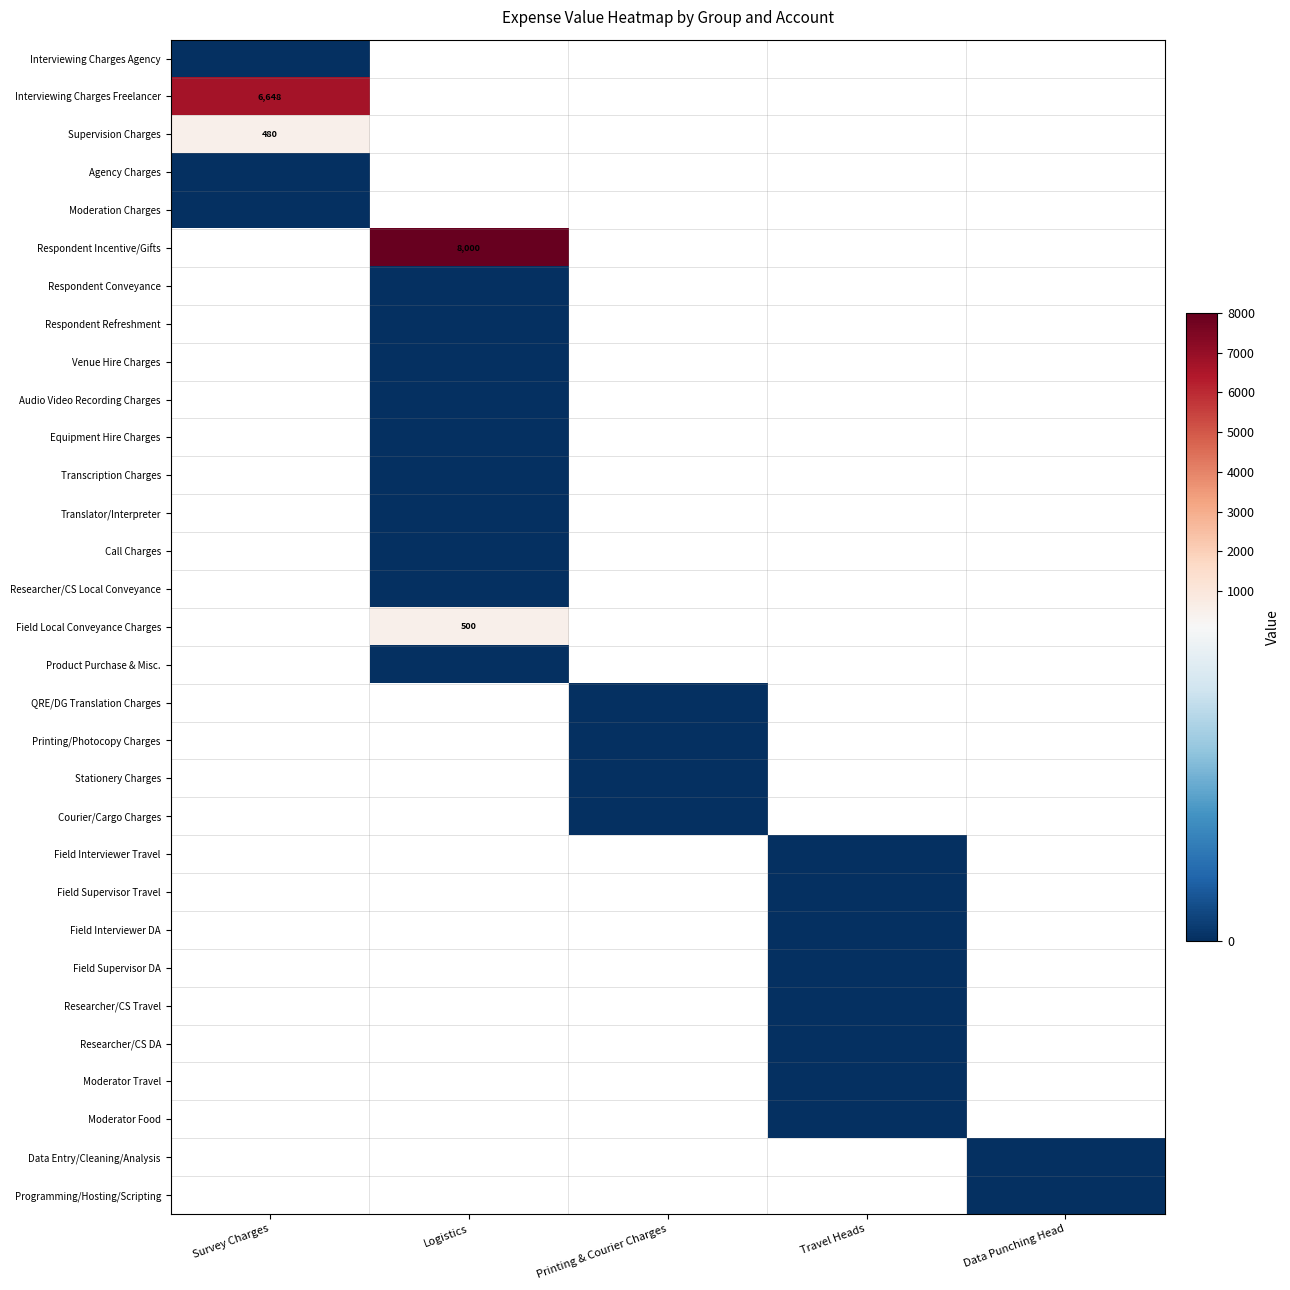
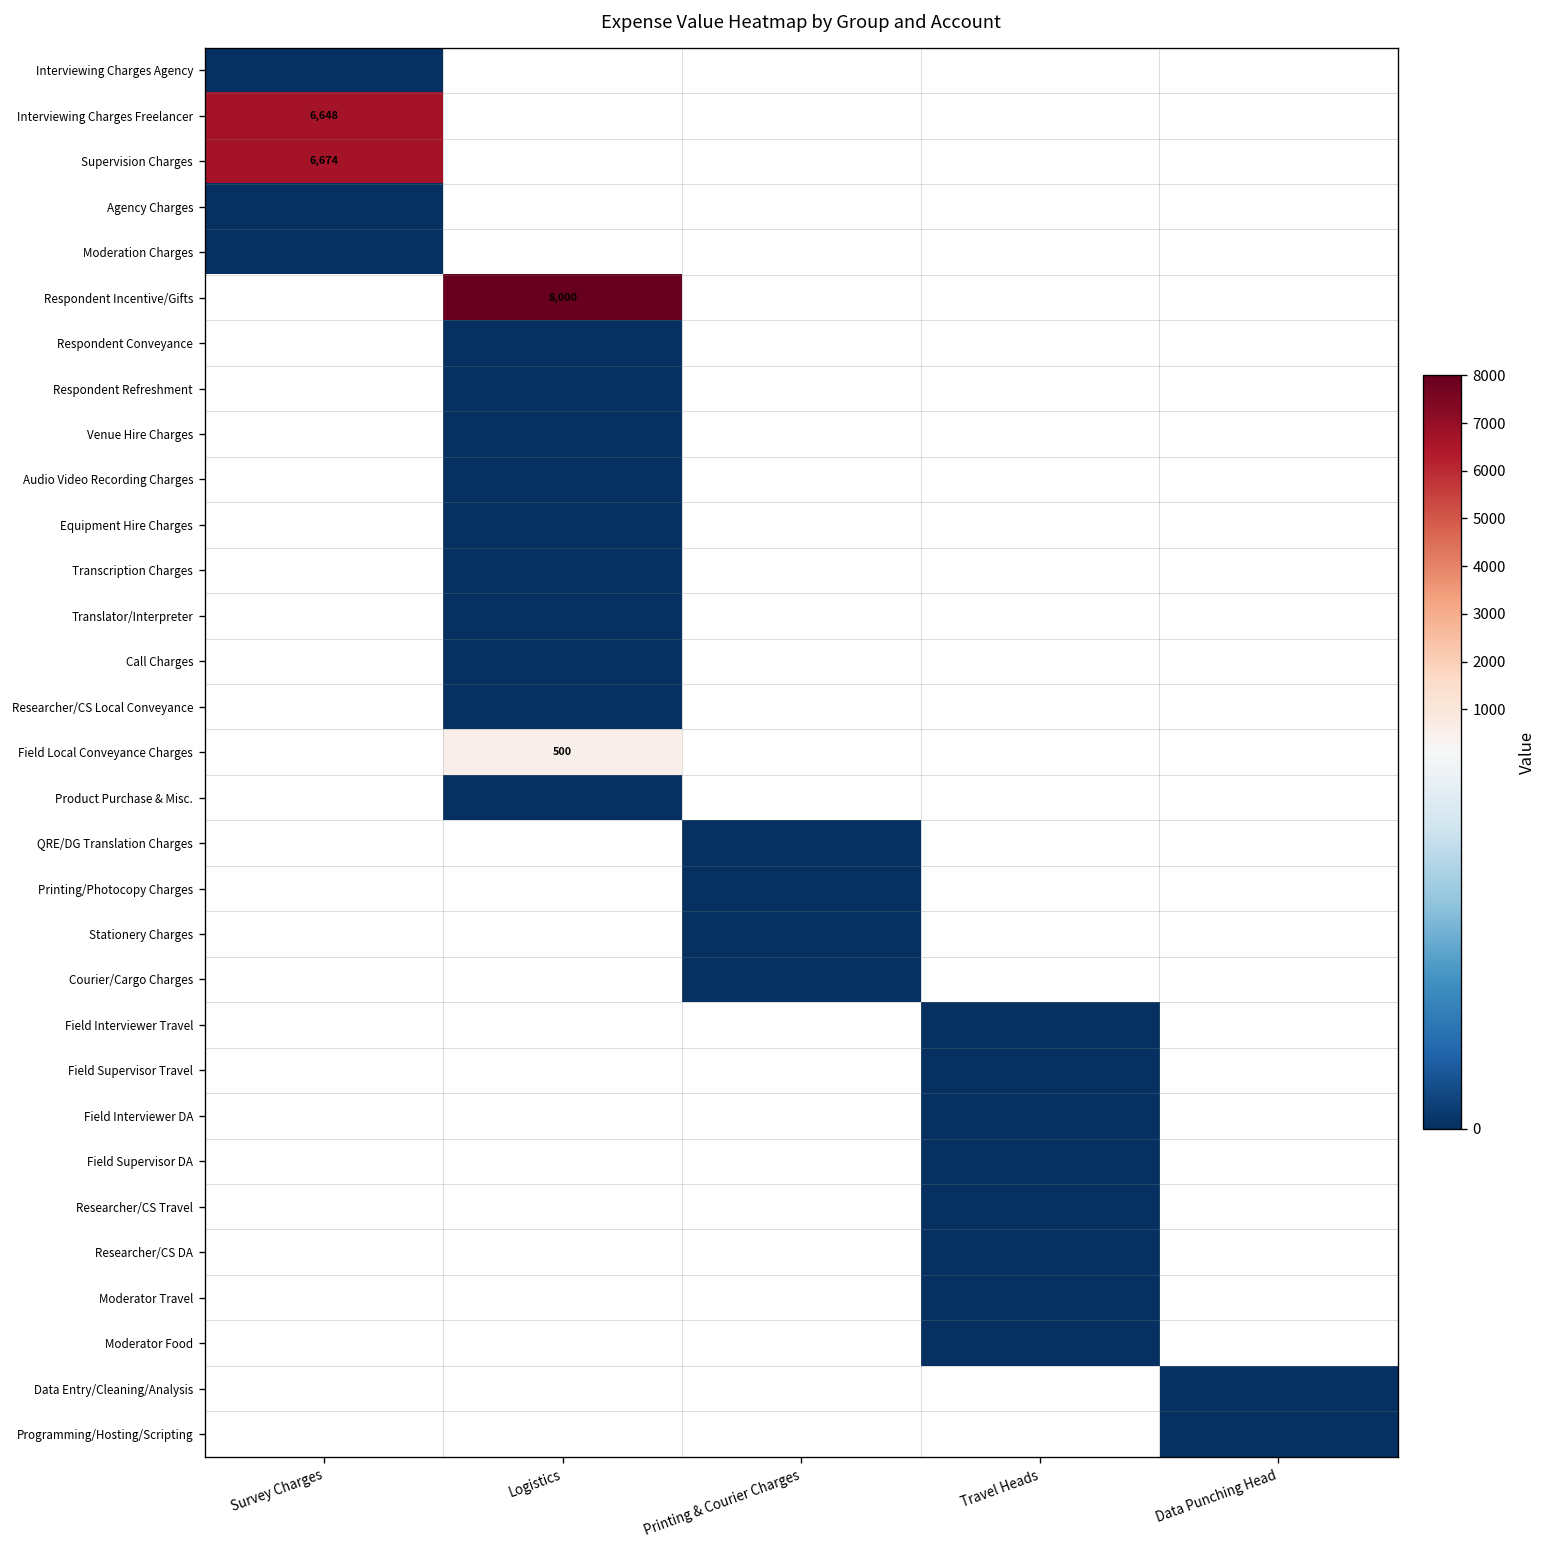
  {
    "Interviewing Charges Freelancer": {
      "Survey Charges": "6,648"
    },
    "Supervision Charges": {
-     "Survey Charges": "480"
+     "Survey Charges": "6,674"
    },
    "Respondent Incentive/Gifts": {
      "Logistics": "8,000"
    },
    "Field Local Conveyance Charges": {
      "Logistics": "500"
    }
  }
